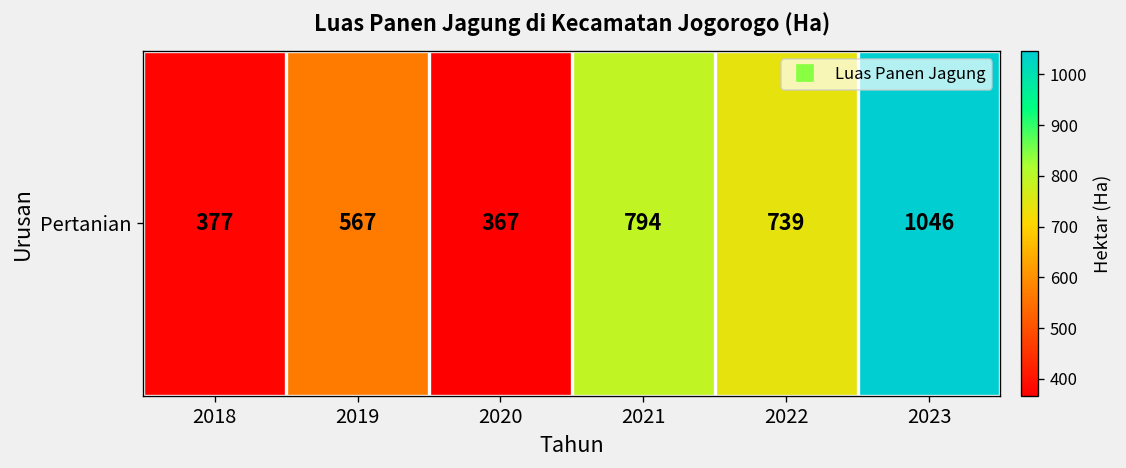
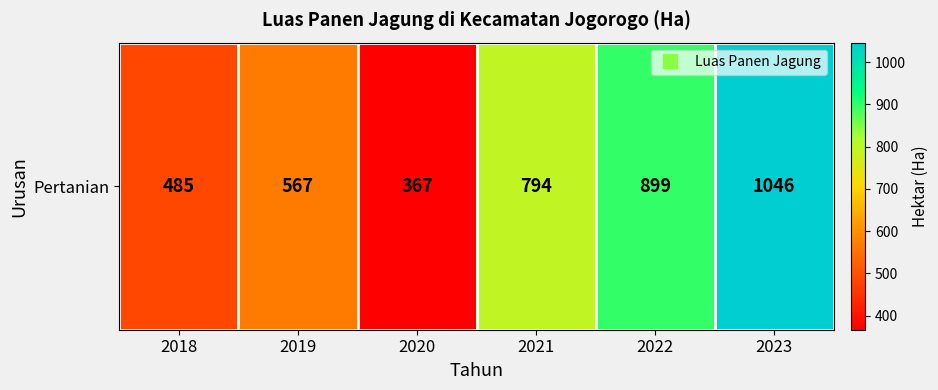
  {
    "Pertanian": {
-     "2018": 377,
+     "2018": 485,
      "2019": 567,
      "2020": 367,
      "2021": 794,
-     "2022": 739,
+     "2022": 899,
      "2023": 1046
    }
  }
